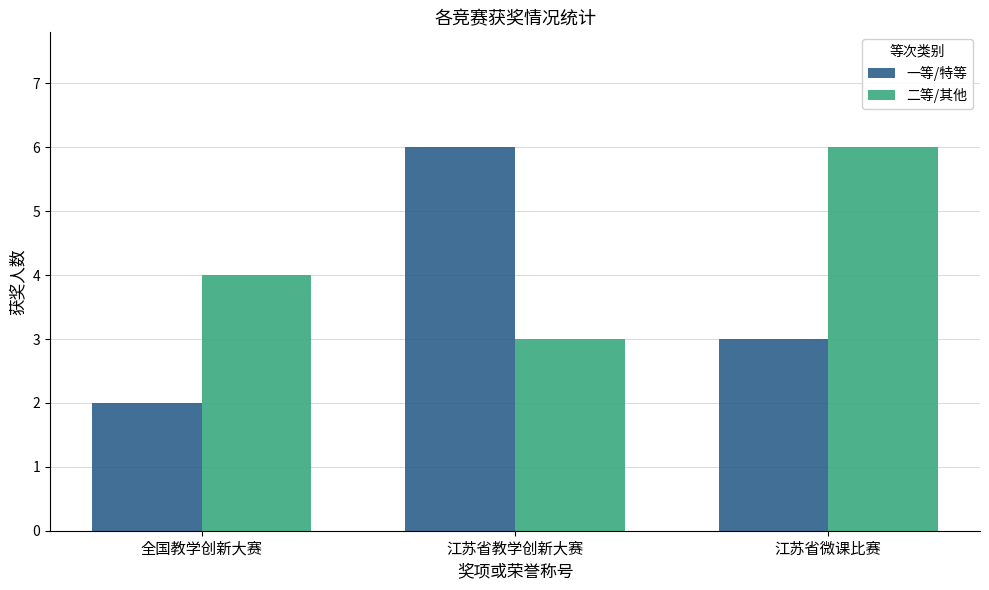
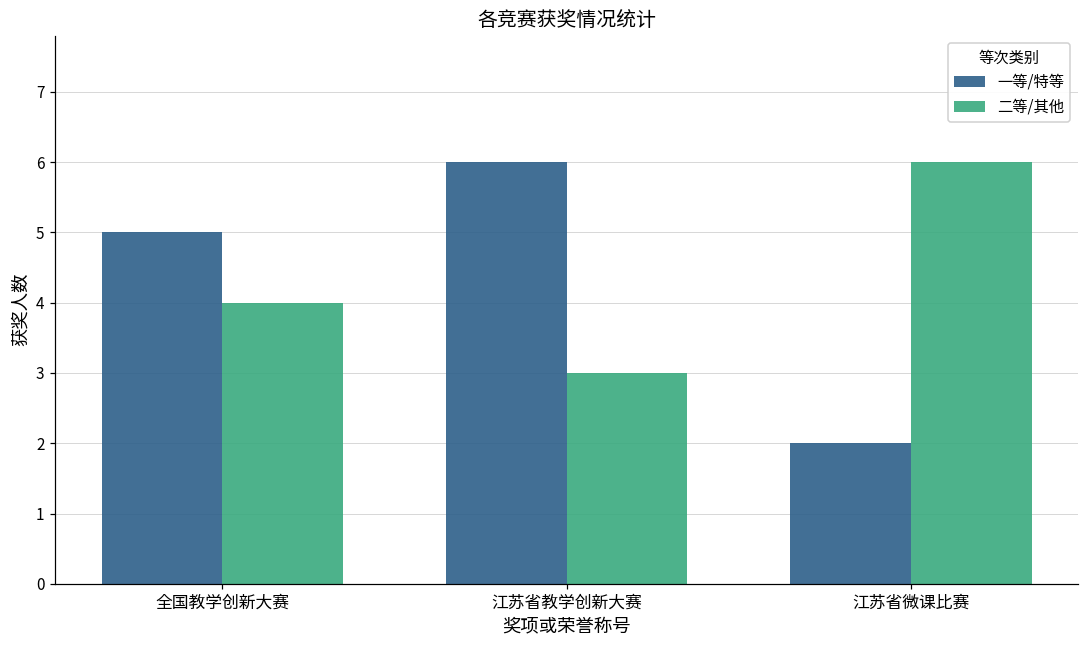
  {
    "一等/特等": {
-     "全国教学创新大赛": 2,
+     "全国教学创新大赛": 5,
      "江苏省教学创新大赛": 6,
-     "江苏省微课比赛": 3
+     "江苏省微课比赛": 2
    },
    "二等/其他": {
      "全国教学创新大赛": 4,
      "江苏省教学创新大赛": 3,
      "江苏省微课比赛": 6
    }
  }
